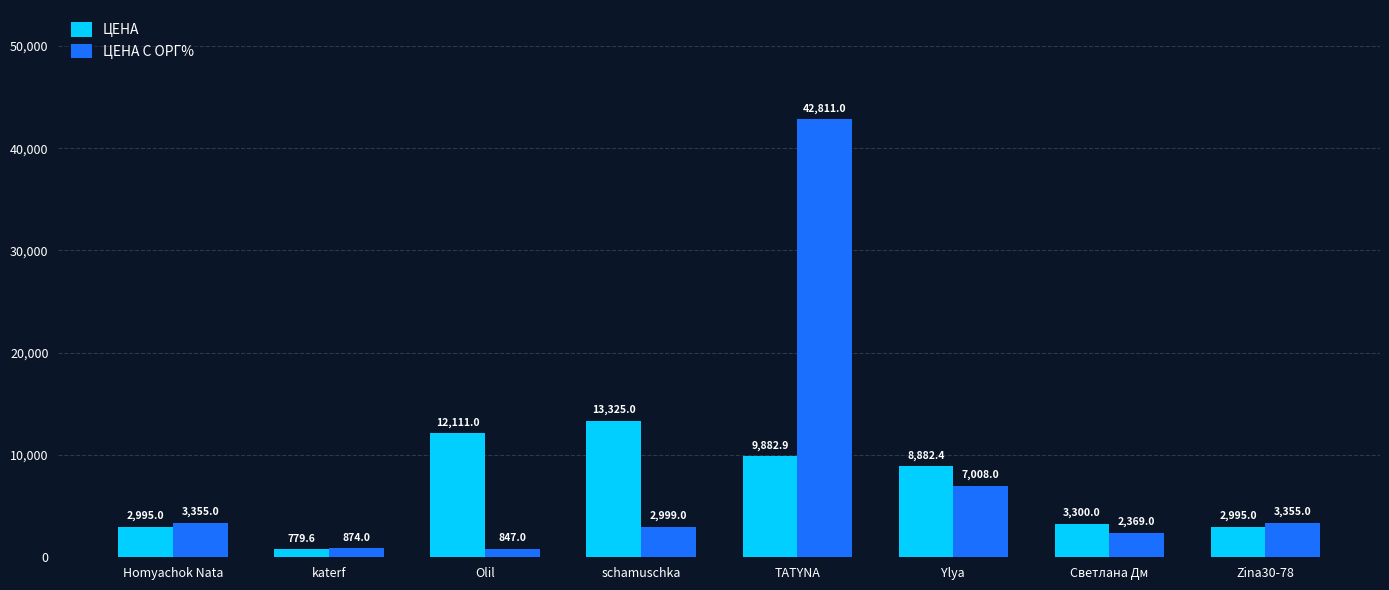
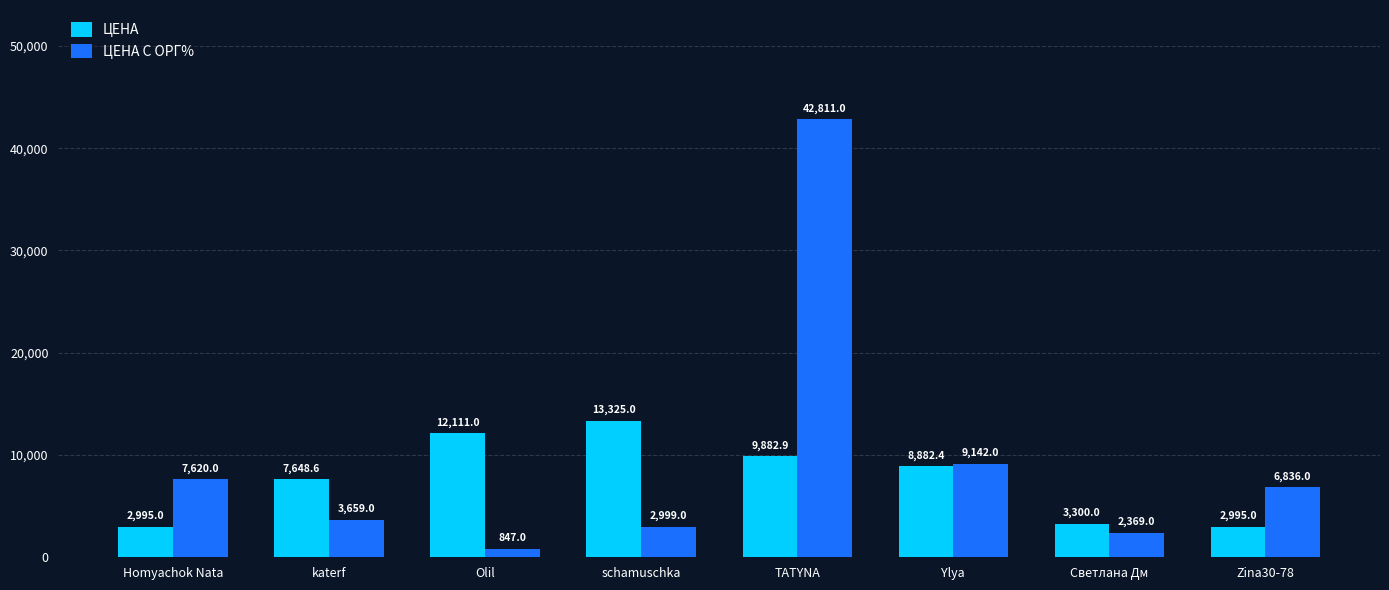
  {
    "ЦЕНА": {
      "Homyachok Nata": "2,995.0",
-     "katerf": "779.6",
+     "katerf": "7,648.6",
      "Olil": "12,111.0",
      "schamuschka": "13,325.0",
      "TATYNA": "9,882.9",
      "Ylya": "8,882.4",
      "Светлана Дм": "3,300.0",
      "Zina30-78": "2,995.0"
    },
    "ЦЕНА С ОРГ%": {
-     "Homyachok Nata": "3,355.0",
-     "katerf": "874.0",
+     "Homyachok Nata": "7,620.0",
+     "katerf": "3,659.0",
      "Olil": "847.0",
      "schamuschka": "2,999.0",
      "TATYNA": "42,811.0",
-     "Ylya": "7,008.0",
+     "Ylya": "9,142.0",
      "Светлана Дм": "2,369.0",
-     "Zina30-78": "3,355.0"
+     "Zina30-78": "6,836.0"
    }
  }
